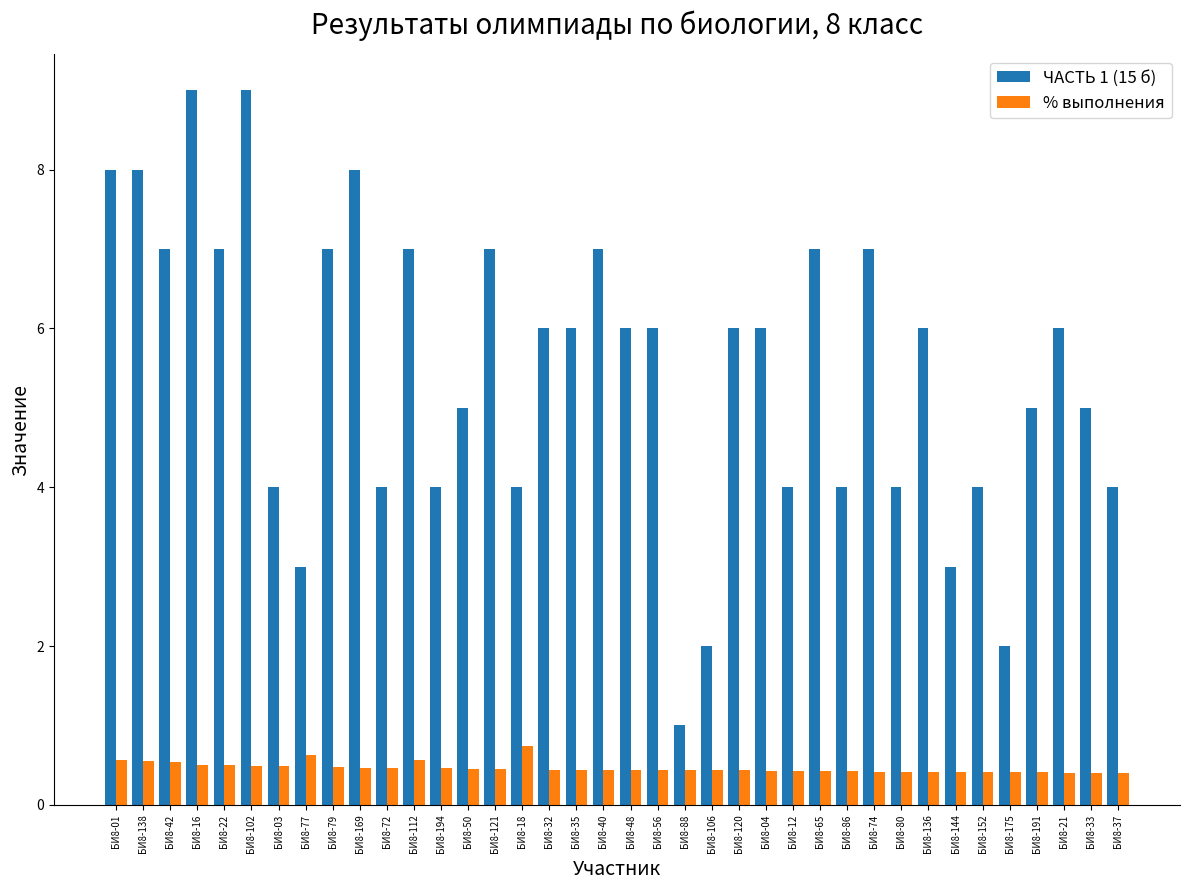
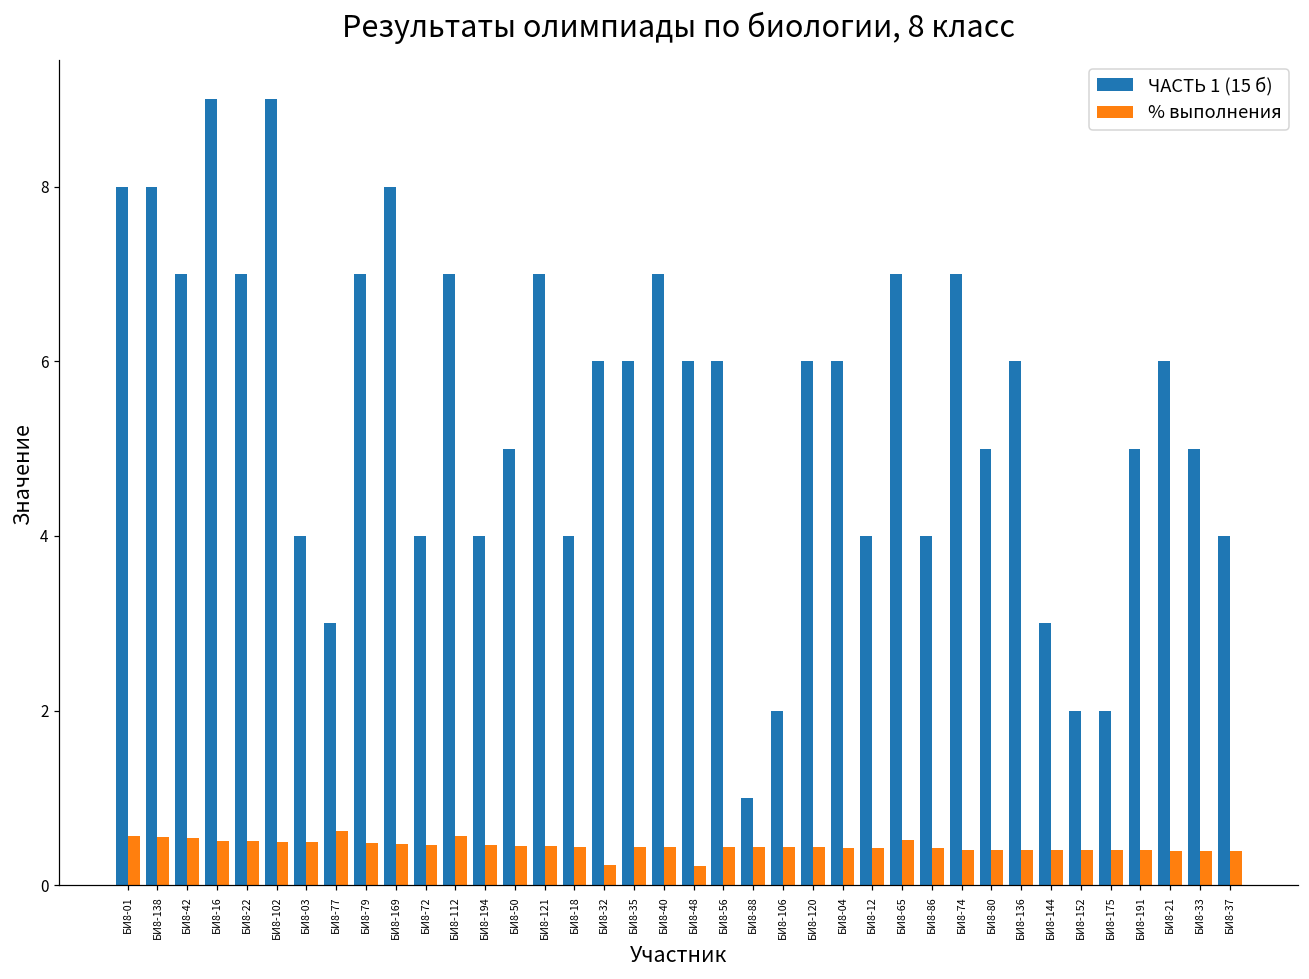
  {
    "ЧАСТЬ 1 (15 б)": {
      "БИ8-01": 8,
      "БИ8-138": 8,
      "БИ8-42": 7,
      "БИ8-16": 9,
      "БИ8-22": 7,
      "БИ8-102": 9,
      "БИ8-03": 4,
      "БИ8-77": 3,
      "БИ8-79": 7,
      "БИ8-169": 8,
      "БИ8-72": 4,
      "БИ8-112": 7,
      "БИ8-194": 4,
      "БИ8-50": 5,
      "БИ8-121": 7,
      "БИ8-18": 4,
      "БИ8-32": 6,
      "БИ8-35": 6,
      "БИ8-40": 7,
      "БИ8-48": 6,
      "БИ8-56": 6,
      "БИ8-88": 1,
      "БИ8-106": 2,
      "БИ8-120": 6,
      "БИ8-04": 6,
      "БИ8-12": 4,
      "БИ8-65": 7,
      "БИ8-86": 4,
      "БИ8-74": 7,
-     "БИ8-80": 4,
+     "БИ8-80": 5,
      "БИ8-136": 6,
      "БИ8-144": 3,
-     "БИ8-152": 4,
+     "БИ8-152": 2,
      "БИ8-175": 2,
      "БИ8-191": 5,
      "БИ8-21": 6,
      "БИ8-33": 5,
      "БИ8-37": 4
    },
    "% выполнения": {
      "БИ8-01": 0.6,
      "БИ8-138": 0.6,
      "БИ8-42": 0.5,
      "БИ8-16": 0.5,
      "БИ8-22": 0.5,
      "БИ8-102": 0.5,
      "БИ8-03": 0.5,
      "БИ8-77": 0.6,
      "БИ8-79": 0.5,
      "БИ8-169": 0.5,
      "БИ8-72": 0.5,
      "БИ8-112": 0.6,
      "БИ8-194": 0.5,
      "БИ8-50": 0.4,
      "БИ8-121": 0.4,
-     "БИ8-18": 0.7,
-     "БИ8-32": 0.4,
+     "БИ8-18": 0.4,
+     "БИ8-32": 0.2,
      "БИ8-35": 0.4,
      "БИ8-40": 0.4,
-     "БИ8-48": 0.4,
+     "БИ8-48": 0.2,
      "БИ8-56": 0.4,
      "БИ8-88": 0.4,
      "БИ8-106": 0.4,
      "БИ8-120": 0.4,
      "БИ8-04": 0.4,
      "БИ8-12": 0.4,
-     "БИ8-65": 0.4,
+     "БИ8-65": 0.5,
      "БИ8-86": 0.4,
      "БИ8-74": 0.4,
      "БИ8-80": 0.4,
      "БИ8-136": 0.4,
      "БИ8-144": 0.4,
      "БИ8-152": 0.4,
      "БИ8-175": 0.4,
      "БИ8-191": 0.4,
      "БИ8-21": 0.4,
      "БИ8-33": 0.4,
      "БИ8-37": 0.4
    }
  }
